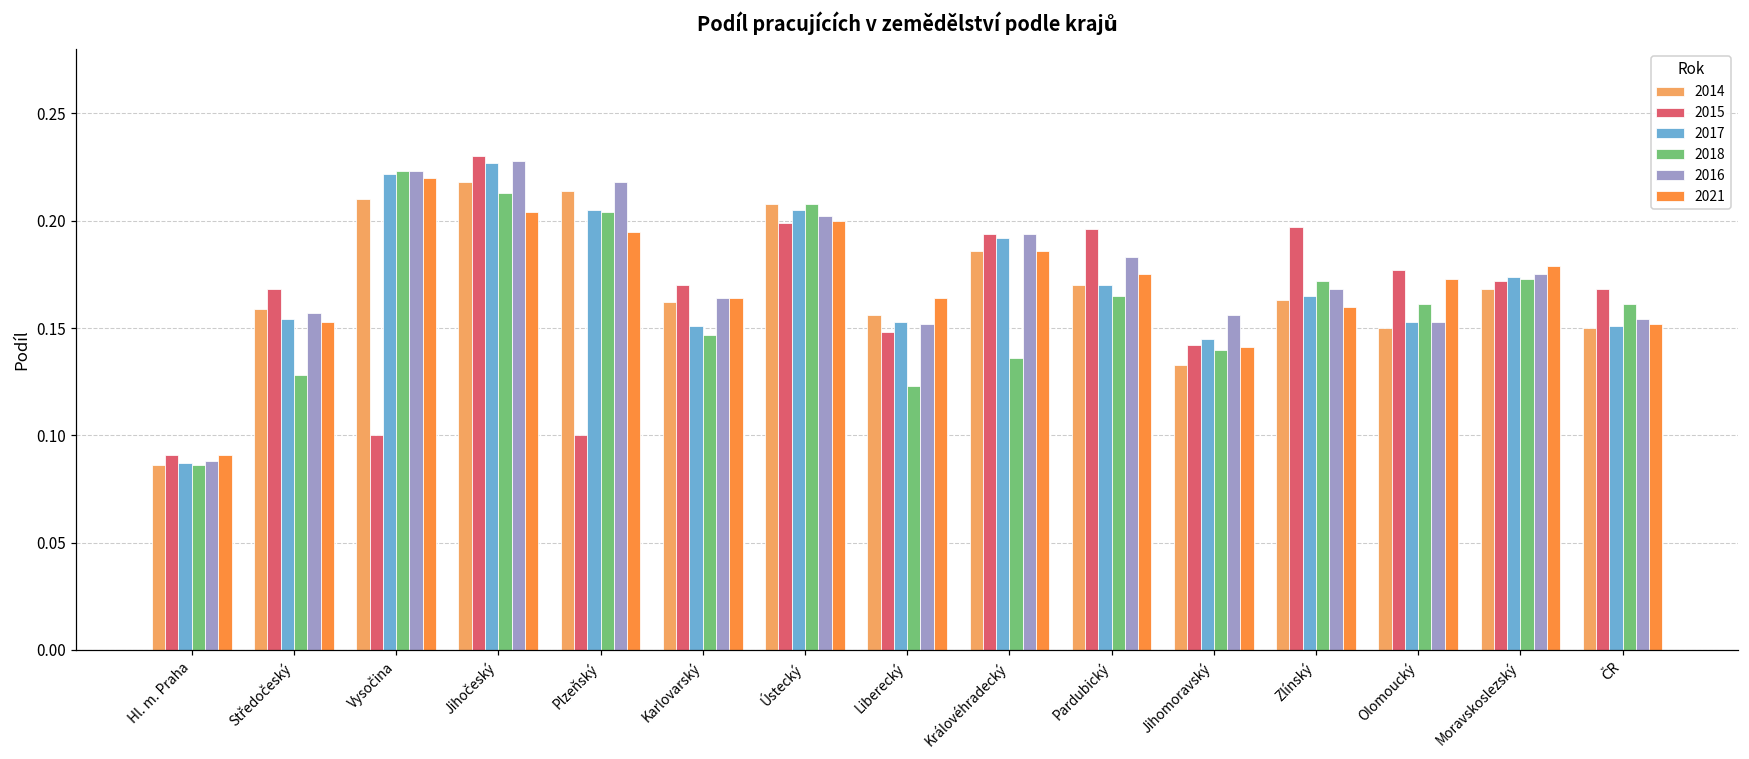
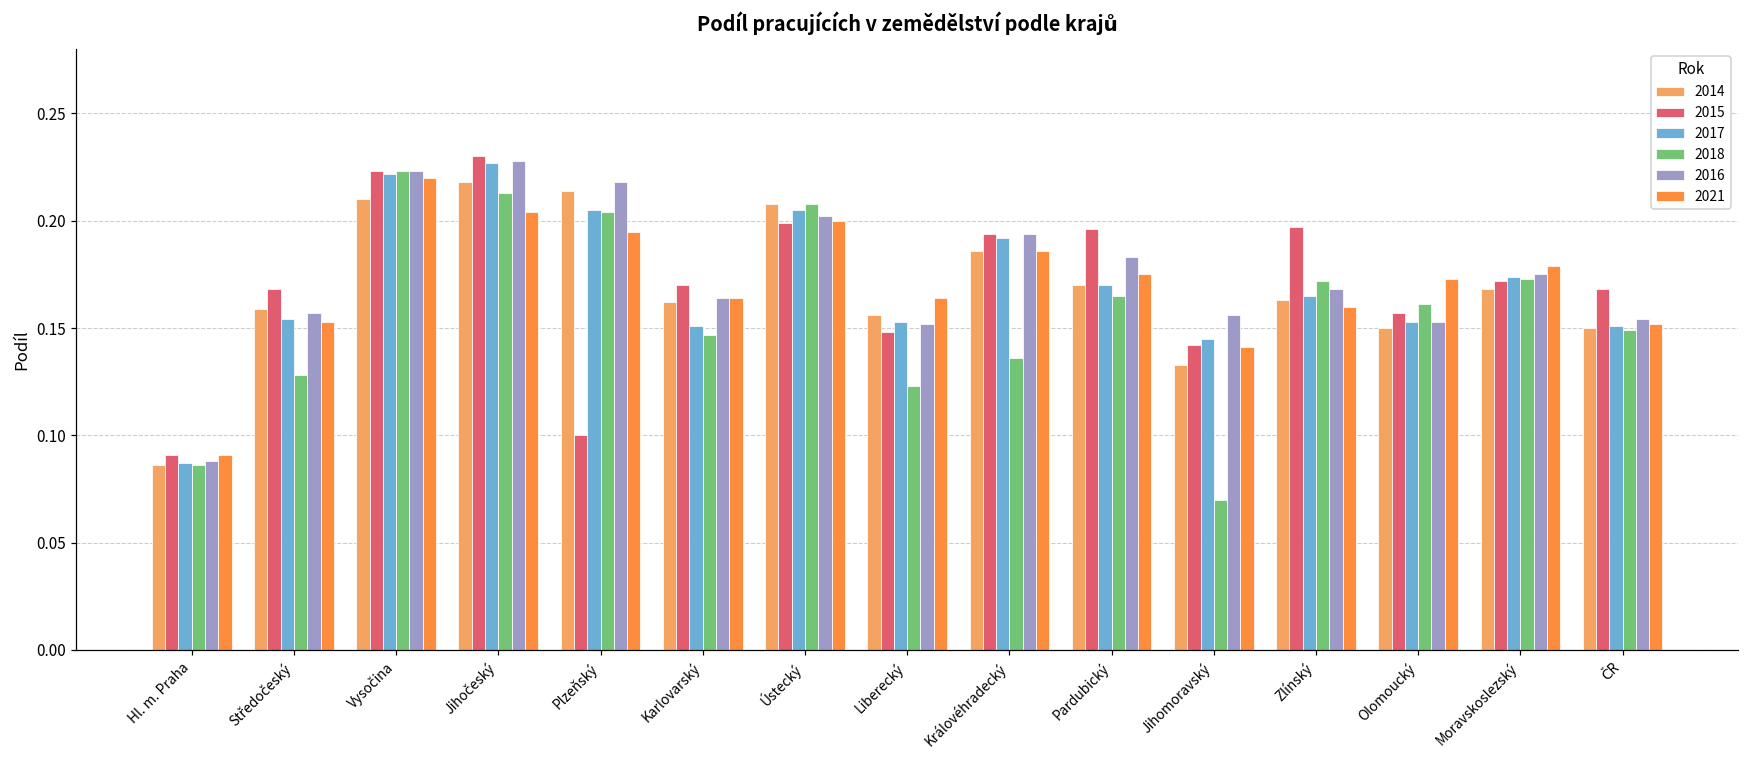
  {
    "2015": {
      "Hl. m. Praha": 0.091,
      "Středočeský": 0.168,
-     "Vysočina": 0.100,
+     "Vysočina": 0.223,
      "Jihočeský": 0.230,
      "Plzeňský": 0.100,
      "Karlovarský": 0.170,
      "Ústecký": 0.199,
      "Liberecký": 0.148,
      "Královéhradecký": 0.194,
      "Pardubický": 0.196,
      "Jihomoravský": 0.142,
      "Zlínský": 0.197,
-     "Olomoucký": 0.177,
+     "Olomoucký": 0.157,
      "Moravskoslezský": 0.172,
      "ČR": 0.168
    },
    "2018": {
      "Hl. m. Praha": 0.086,
      "Středočeský": 0.128,
      "Vysočina": 0.223,
      "Jihočeský": 0.213,
      "Plzeňský": 0.204,
      "Karlovarský": 0.147,
      "Ústecký": 0.208,
      "Liberecký": 0.123,
      "Královéhradecký": 0.136,
      "Pardubický": 0.165,
-     "Jihomoravský": 0.14,
+     "Jihomoravský": 0.07,
      "Zlínský": 0.172,
      "Olomoucký": 0.161,
      "Moravskoslezský": 0.173,
-     "ČR": 0.161
+     "ČR": 0.149
    }
  }
